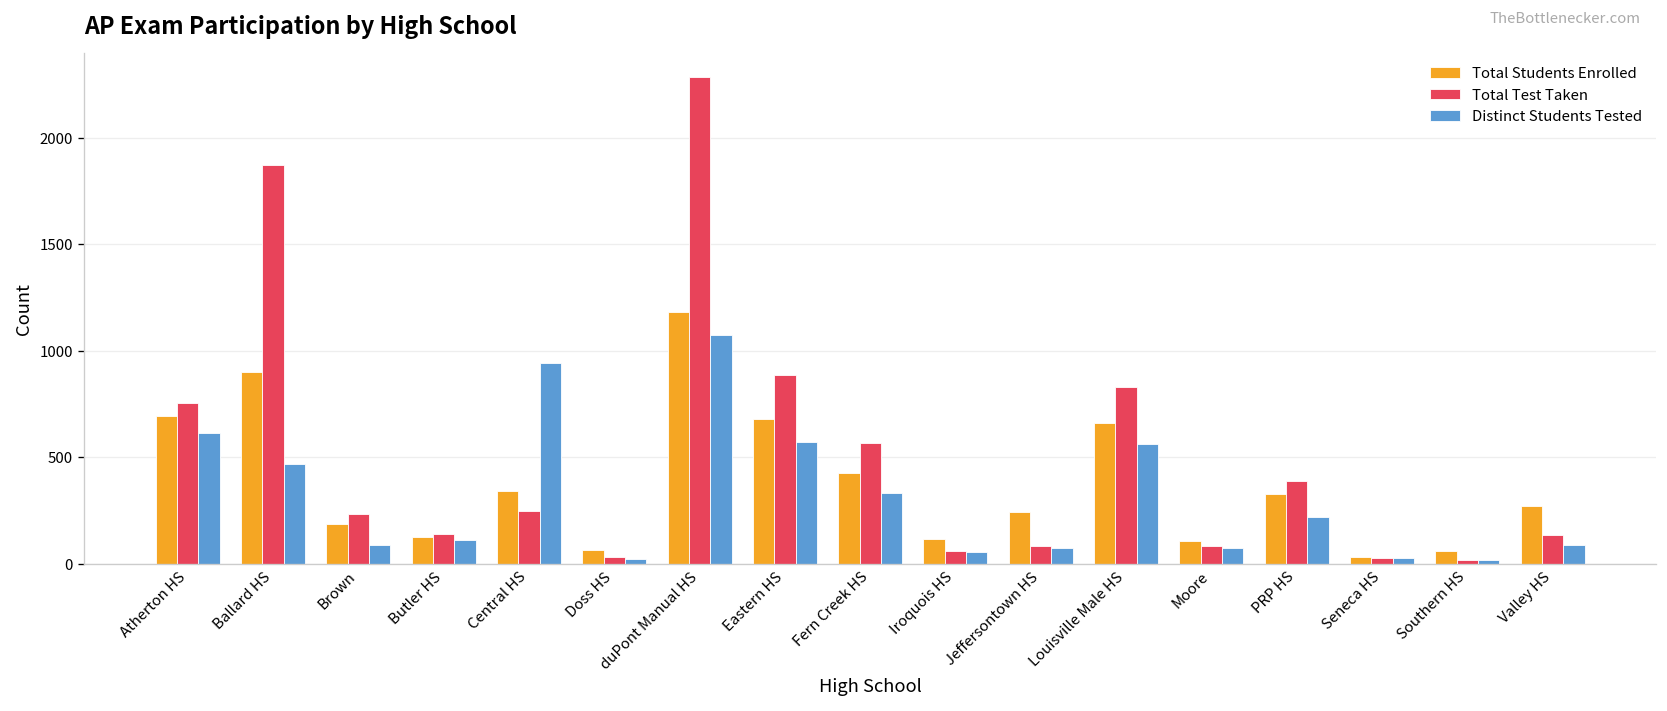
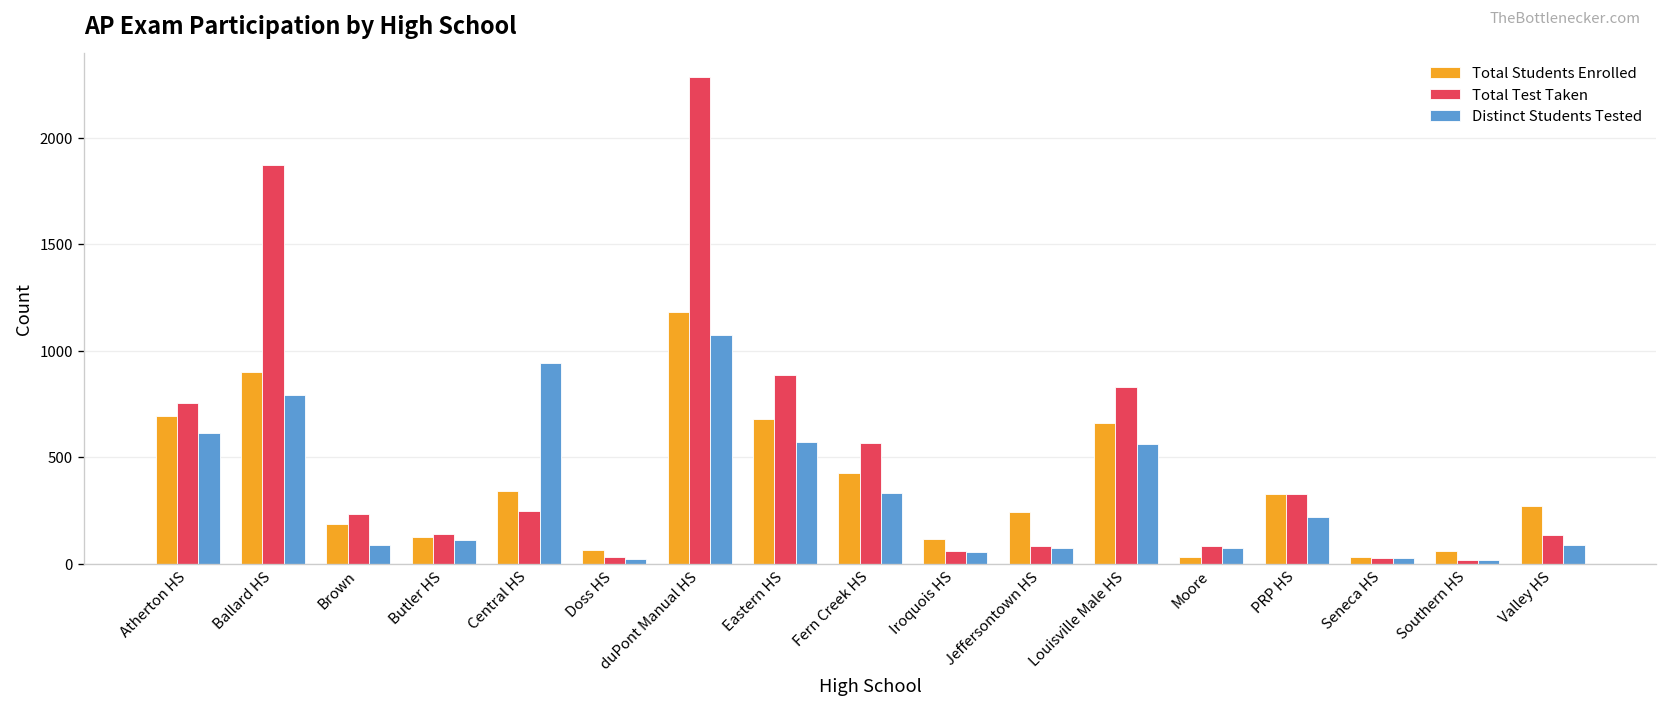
  {
    "Total Students Enrolled": {
      "Atherton HS": 690,
      "Ballard HS": 900,
      "Brown": 190,
      "Butler HS": 130,
      "Central HS": 340,
      "Doss HS": 60,
      "duPont Manual HS": 1180,
      "Eastern HS": 680,
      "Fern Creek HS": 420,
      "Iroquois HS": 120,
      "Jeffersontown HS": 240,
      "Louisville Male HS": 660,
-     "Moore": 110,
+     "Moore": 30,
      "PRP HS": 330,
      "Seneca HS": 30,
      "Southern HS": 60,
      "Valley HS": 270
    },
    "Total Test Taken": {
      "Atherton HS": 760,
      "Ballard HS": 1870,
      "Brown": 230,
      "Butler HS": 140,
      "Central HS": 250,
      "Doss HS": 30,
      "duPont Manual HS": 2280,
      "Eastern HS": 890,
      "Fern Creek HS": 570,
      "Iroquois HS": 60,
      "Jeffersontown HS": 90,
      "Louisville Male HS": 830,
      "Moore": 80,
-     "PRP HS": 390,
+     "PRP HS": 330,
      "Seneca HS": 30,
      "Southern HS": 20,
      "Valley HS": 140
    },
    "Distinct Students Tested": {
      "Atherton HS": 610,
-     "Ballard HS": 470,
+     "Ballard HS": 790,
      "Brown": 90,
      "Butler HS": 110,
      "Central HS": 940,
      "Doss HS": 20,
      "duPont Manual HS": 1070,
      "Eastern HS": 570,
      "Fern Creek HS": 330,
      "Iroquois HS": 50,
      "Jeffersontown HS": 70,
      "Louisville Male HS": 560,
      "Moore": 70,
      "PRP HS": 220,
      "Seneca HS": 30,
      "Southern HS": 20,
      "Valley HS": 90
    }
  }
